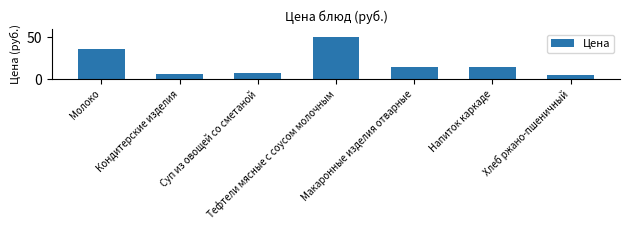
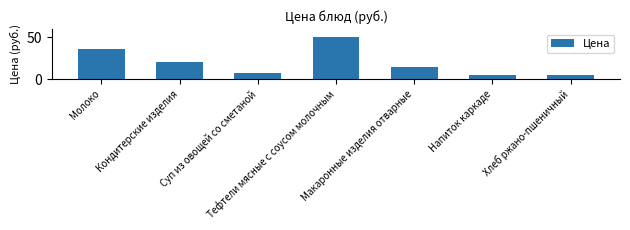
  {
    "Молоко": 40,
-   "Кондитерские изделия": 10,
+   "Кондитерские изделия": 20,
    "Суп из овощей со сметаной": 10,
    "Тефтели мясные с соусом молочным": 50,
    "Макаронные изделия отварные": 20,
-   "Напиток каркаде": 20,
+   "Напиток каркаде": 10,
    "Хлеб ржано-пшеничный": 10
  }
